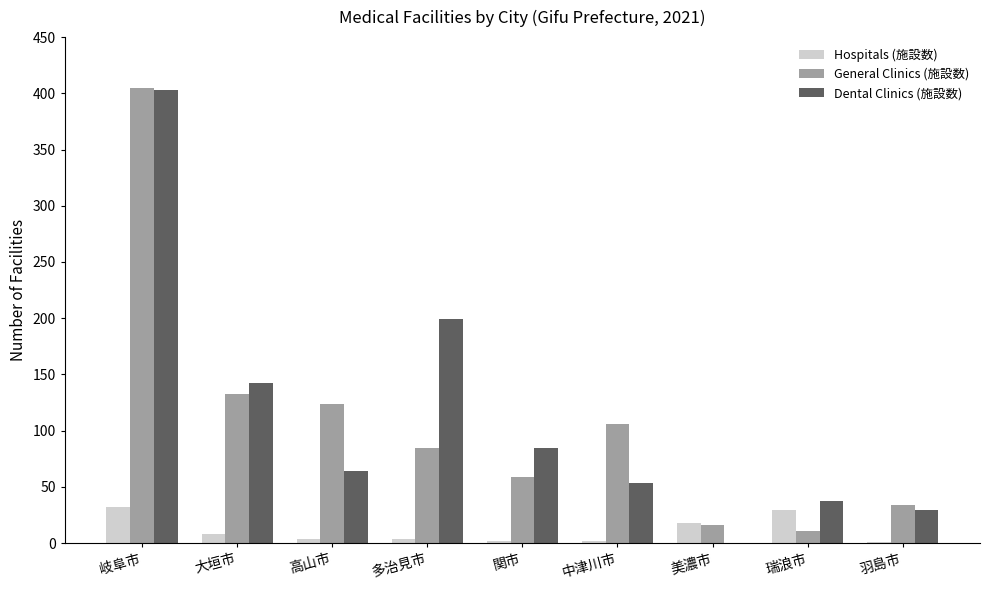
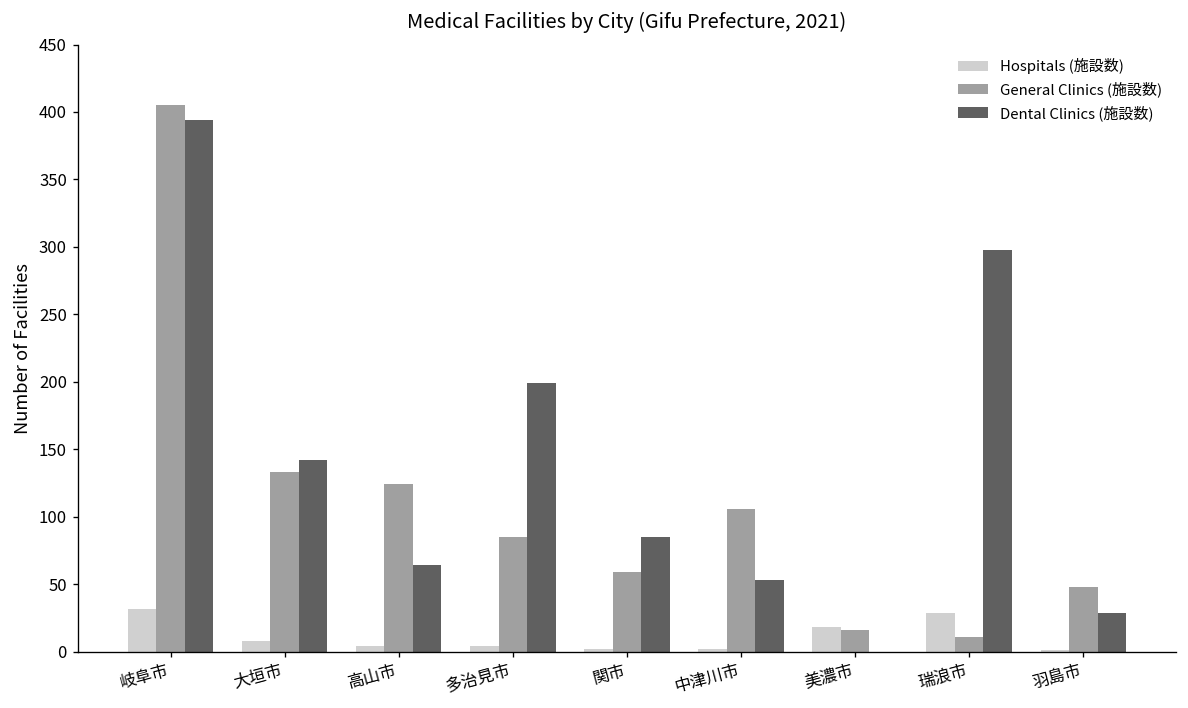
  {
    "Hospitals (施設数)": {
      "岐阜市": 32,
      "大垣市": 8,
      "高山市": 4,
      "多治見市": 4,
      "美濃市": 18,
      "瑞浪市": 29
    },
    "General Clinics (施設数)": {
      "岐阜市": 405,
      "大垣市": 133,
      "高山市": 124,
      "多治見市": 85,
      "関市": 59,
      "中津川市": 106,
      "美濃市": 16,
      "瑞浪市": 11,
-     "羽島市": 34
+     "羽島市": 48
    },
    "Dental Clinics (施設数)": {
-     "岐阜市": 403,
+     "岐阜市": 394,
      "大垣市": 142,
      "高山市": 64,
      "多治見市": 199,
      "関市": 85,
      "中津川市": 53,
      "美濃市": 0,
-     "瑞浪市": 37,
+     "瑞浪市": 298,
      "羽島市": 29
    }
  }
